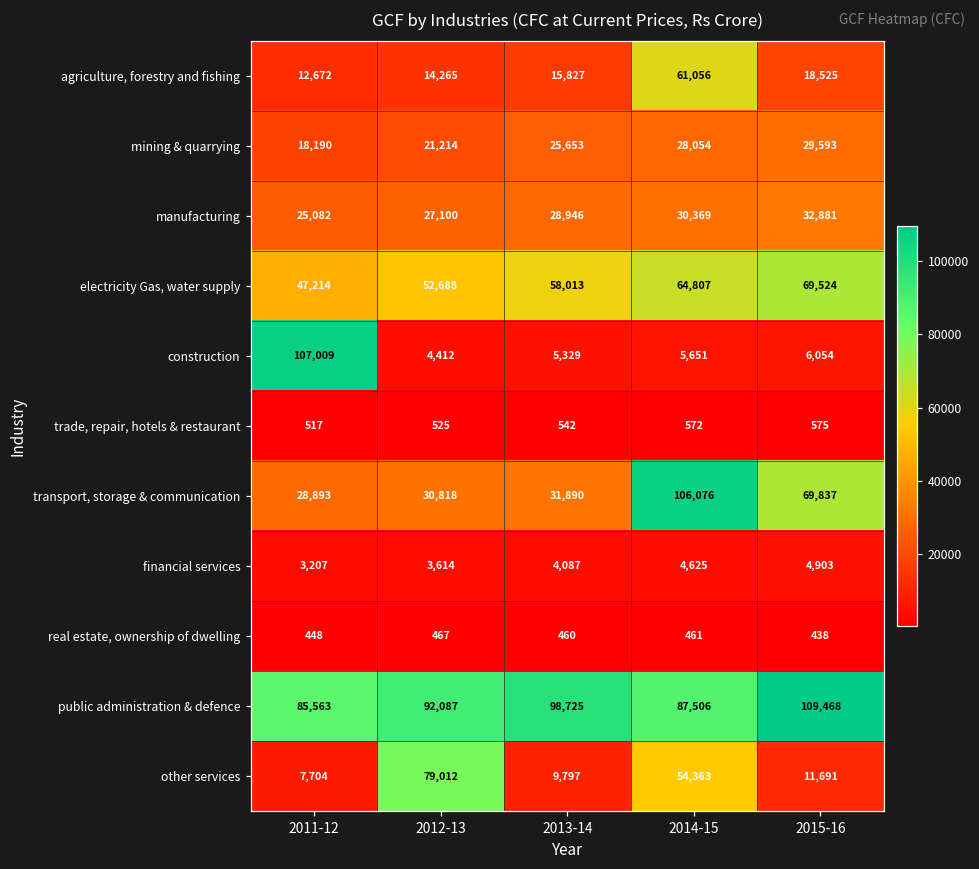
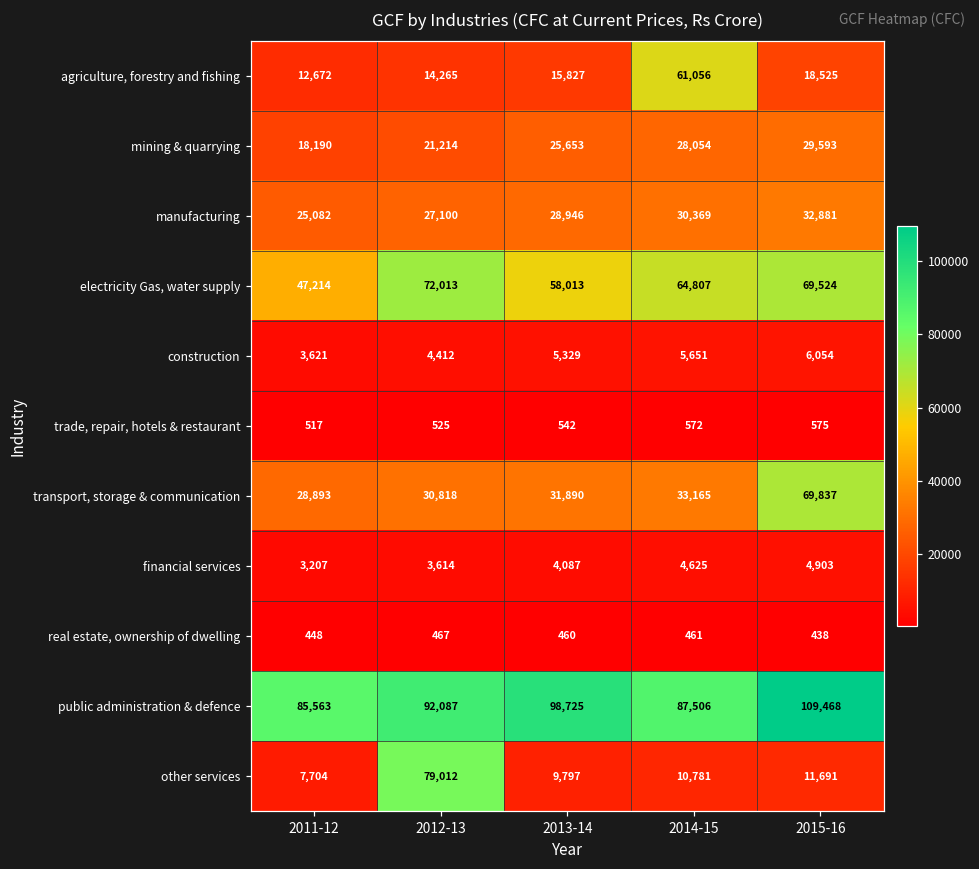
  {
    "agriculture, forestry and fishing": {
      "2011-12": "12,672",
      "2012-13": "14,265",
      "2013-14": "15,827",
      "2014-15": "61,056",
      "2015-16": "18,525"
    },
    "mining & quarrying": {
      "2011-12": "18,190",
      "2012-13": "21,214",
      "2013-14": "25,653",
      "2014-15": "28,054",
      "2015-16": "29,593"
    },
    "manufacturing": {
      "2011-12": "25,082",
      "2012-13": "27,100",
      "2013-14": "28,946",
      "2014-15": "30,369",
      "2015-16": "32,881"
    },
    "electricity Gas, water supply": {
      "2011-12": "47,214",
-     "2012-13": "52,688",
+     "2012-13": "72,013",
      "2013-14": "58,013",
      "2014-15": "64,807",
      "2015-16": "69,524"
    },
    "construction": {
-     "2011-12": "107,009",
+     "2011-12": "3,621",
      "2012-13": "4,412",
      "2013-14": "5,329",
      "2014-15": "5,651",
      "2015-16": "6,054"
    },
    "trade, repair, hotels & restaurant": {
      "2011-12": "517",
      "2012-13": "525",
      "2013-14": "542",
      "2014-15": "572",
      "2015-16": "575"
    },
    "transport, storage & communication": {
      "2011-12": "28,893",
      "2012-13": "30,818",
      "2013-14": "31,890",
-     "2014-15": "106,076",
+     "2014-15": "33,165",
      "2015-16": "69,837"
    },
    "financial services": {
      "2011-12": "3,207",
      "2012-13": "3,614",
      "2013-14": "4,087",
      "2014-15": "4,625",
      "2015-16": "4,903"
    },
    "real estate, ownership of dwelling": {
      "2011-12": "448",
      "2012-13": "467",
      "2013-14": "460",
      "2014-15": "461",
      "2015-16": "438"
    },
    "public administration & defence": {
      "2011-12": "85,563",
      "2012-13": "92,087",
      "2013-14": "98,725",
      "2014-15": "87,506",
      "2015-16": "109,468"
    },
    "other services": {
      "2011-12": "7,704",
      "2012-13": "79,012",
      "2013-14": "9,797",
-     "2014-15": "54,363",
+     "2014-15": "10,781",
      "2015-16": "11,691"
    }
  }
